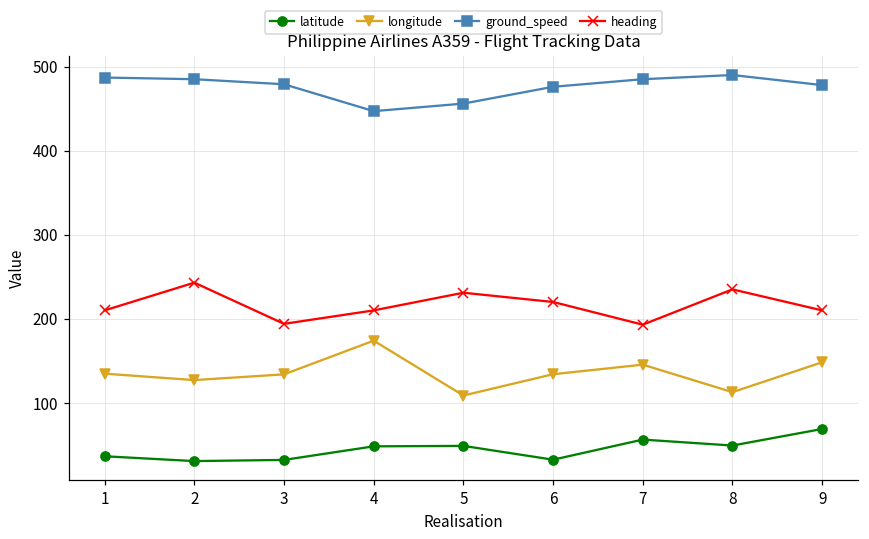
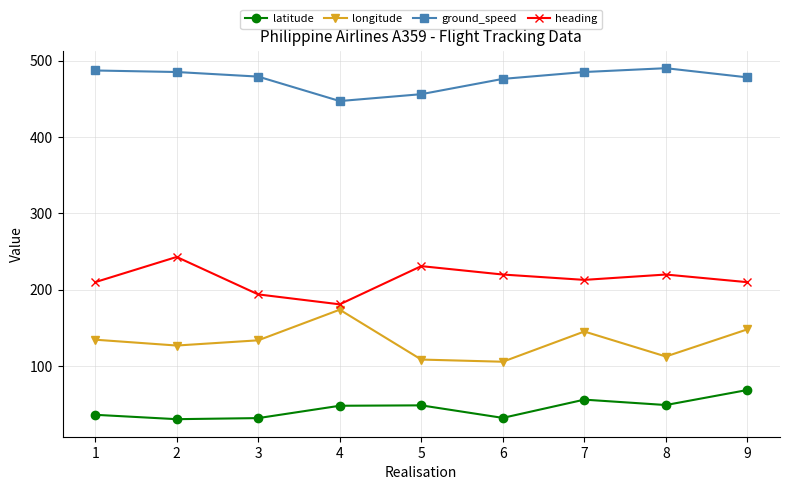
  {
    "latitude": {
      "1": 40,
      "2": 30,
      "3": 30,
      "4": 50,
      "5": 50,
      "6": 30,
      "7": 60,
      "8": 50,
      "9": 70
    },
    "longitude": {
      "1": 130,
      "2": 130,
      "3": 130,
      "4": 170,
      "5": 110,
-     "6": 130,
+     "6": 110,
      "7": 150,
      "8": 110,
      "9": 150
    },
    "ground_speed": {
      "1": 490,
      "2": 490,
      "3": 480,
      "4": 450,
      "5": 460,
      "6": 480,
      "7": 490,
      "8": 490,
      "9": 480
    },
    "heading": {
      "1": 210,
      "2": 240,
      "3": 190,
-     "4": 210,
+     "4": 180,
      "5": 230,
      "6": 220,
-     "7": 190,
-     "8": 240,
+     "7": 210,
+     "8": 220,
      "9": 210
    }
  }
